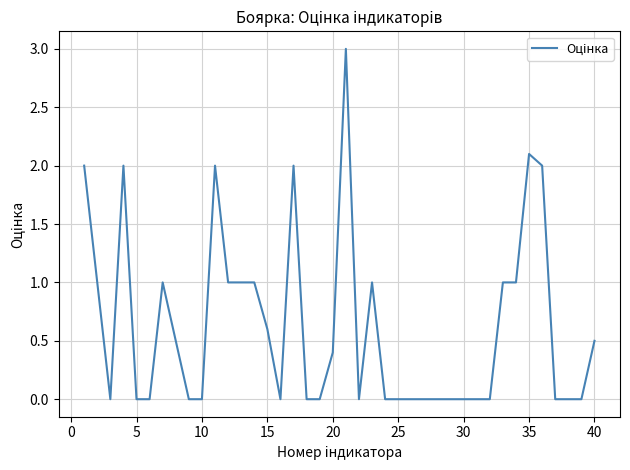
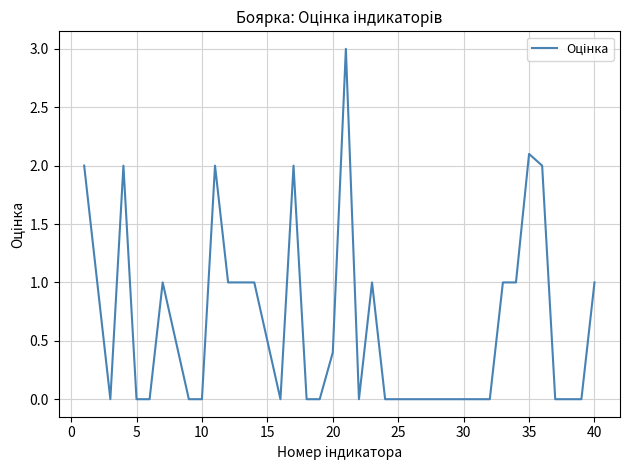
  {
    "5": 0.0,
    "10": 0.0,
-   "15": 0.6,
+   "15": 0.5,
    "20": 0.4,
    "25": 0.0,
    "30": 0.0,
    "35": 2.1,
-   "40": 0.5
+   "40": 1.0
  }
